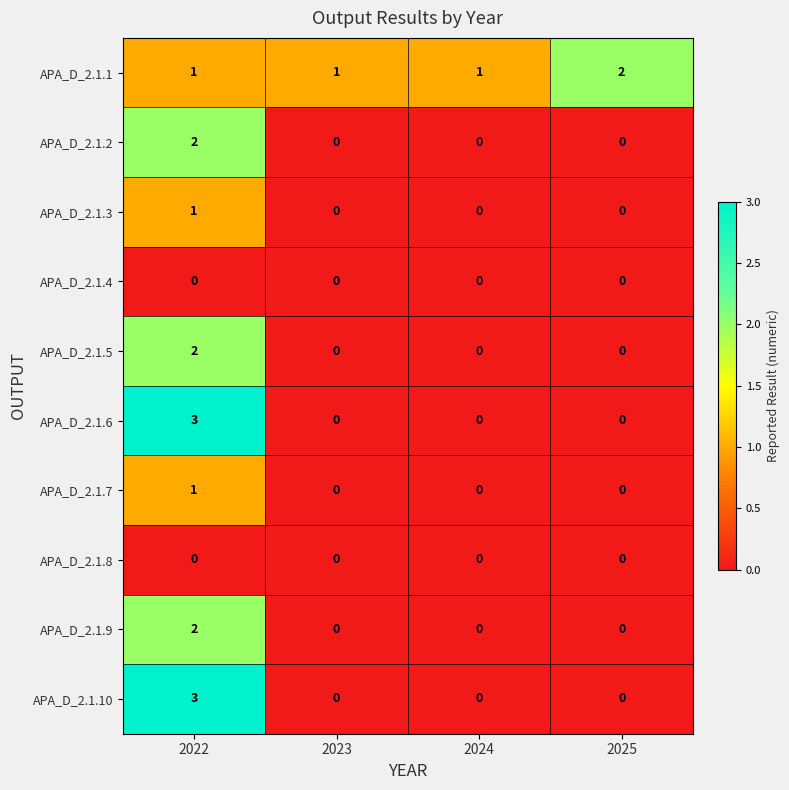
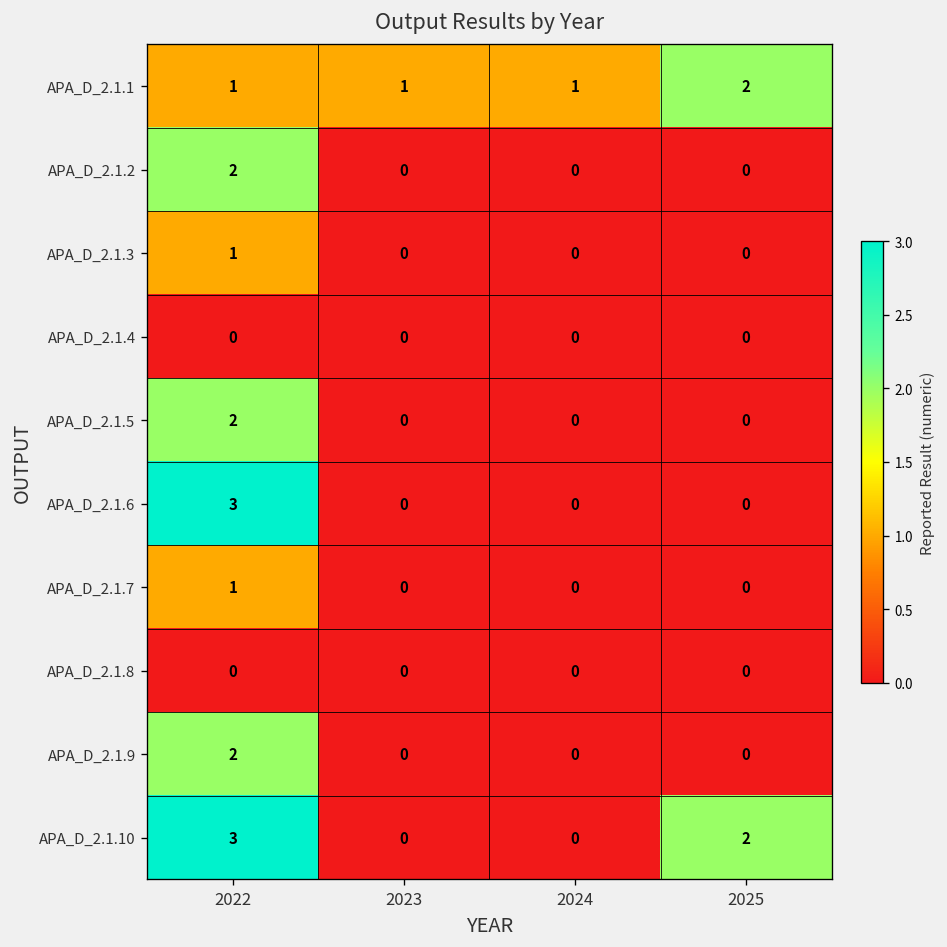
  {
    "APA_D_2.1.1": {
      "2022": 1,
      "2023": 1,
      "2024": 1,
      "2025": 2
    },
    "APA_D_2.1.2": {
      "2022": 2,
      "2023": 0,
      "2024": 0,
      "2025": 0
    },
    "APA_D_2.1.3": {
      "2022": 1,
      "2023": 0,
      "2024": 0,
      "2025": 0
    },
    "APA_D_2.1.4": {
      "2022": 0,
      "2023": 0,
      "2024": 0,
      "2025": 0
    },
    "APA_D_2.1.5": {
      "2022": 2,
      "2023": 0,
      "2024": 0,
      "2025": 0
    },
    "APA_D_2.1.6": {
      "2022": 3,
      "2023": 0,
      "2024": 0,
      "2025": 0
    },
    "APA_D_2.1.7": {
      "2022": 1,
      "2023": 0,
      "2024": 0,
      "2025": 0
    },
    "APA_D_2.1.8": {
      "2022": 0,
      "2023": 0,
      "2024": 0,
      "2025": 0
    },
    "APA_D_2.1.9": {
      "2022": 2,
      "2023": 0,
      "2024": 0,
      "2025": 0
    },
    "APA_D_2.1.10": {
      "2022": 3,
      "2023": 0,
      "2024": 0,
-     "2025": 0
+     "2025": 2
    }
  }
